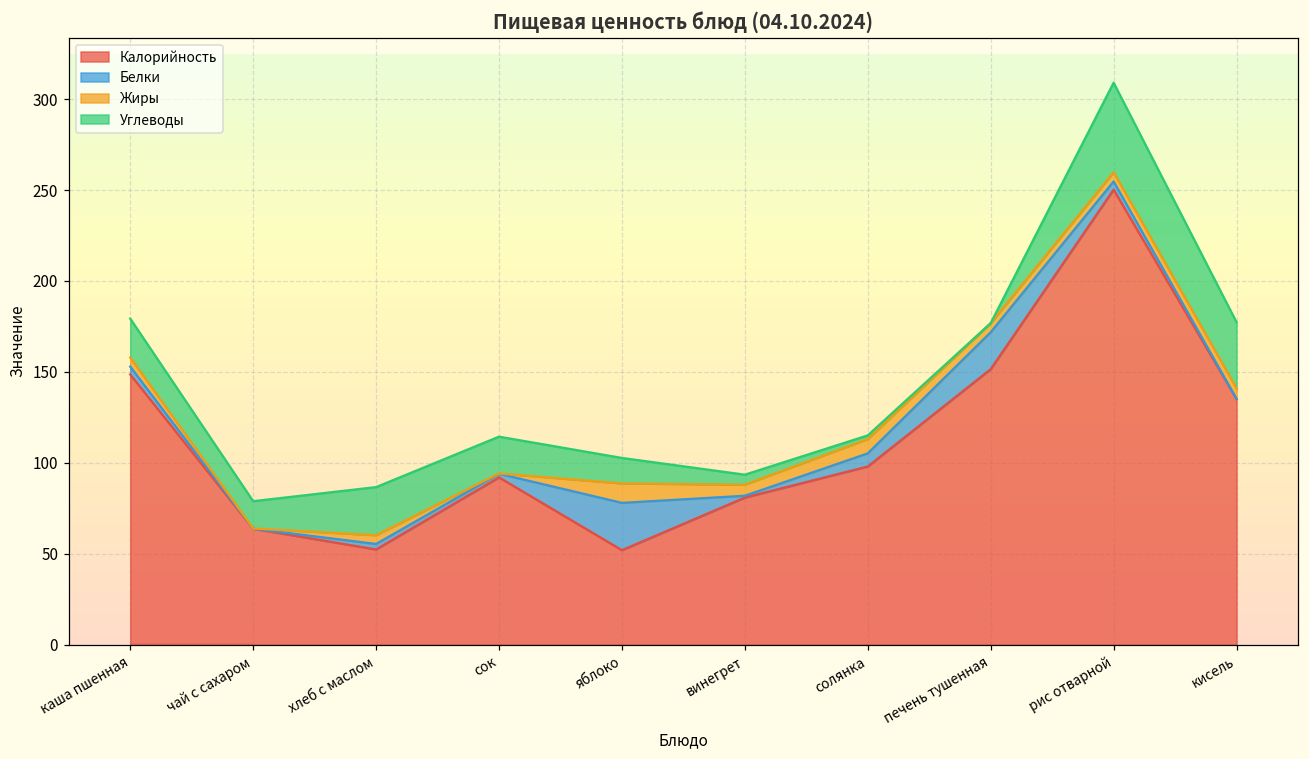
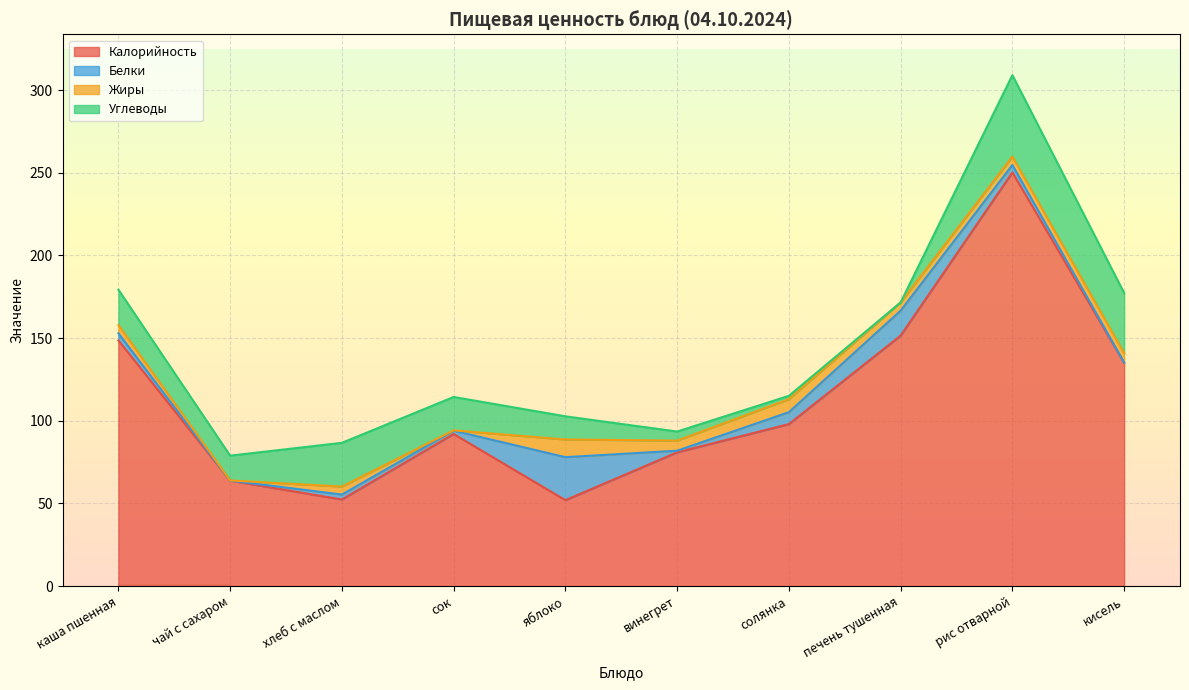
  {
    "Калорийность": {
      "каша пшенная": 149,
      "хлеб с маслом": 52,
      "сок": 92,
      "яблоко": 52,
      "солянка": 98,
      "печень тушенная": 152,
      "рис отварной": 250
    },
    "Белки": {
      "каша пшенная": 4,
      "хлеб с маслом": 3,
      "яблоко": 26,
      "солянка": 7,
-     "печень тушенная": 20,
+     "печень тушенная": 15,
      "рис отварной": 5
    },
    "Жиры": {
      "каша пшенная": 5,
      "хлеб с маслом": 5,
      "яблоко": 11,
      "винегрет": 6,
      "солянка": 8,
      "рис отварной": 5,
      "кисель": 6
    },
    "Углеводы": {
      "каша пшенная": 21,
      "чай с сахаром": 15,
      "хлеб с маслом": 26,
      "сок": 20,
      "яблоко": 14,
      "винегрет": 6,
      "солянка": 2,
      "рис отварной": 49,
      "кисель": 36
    }
  }
